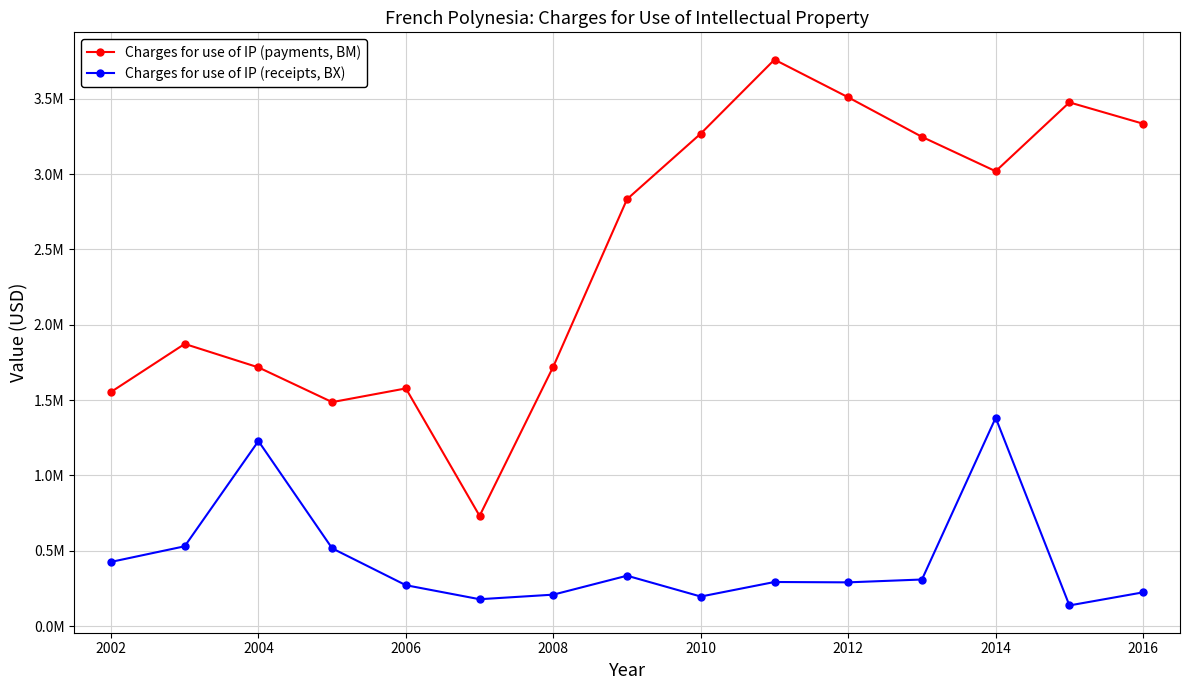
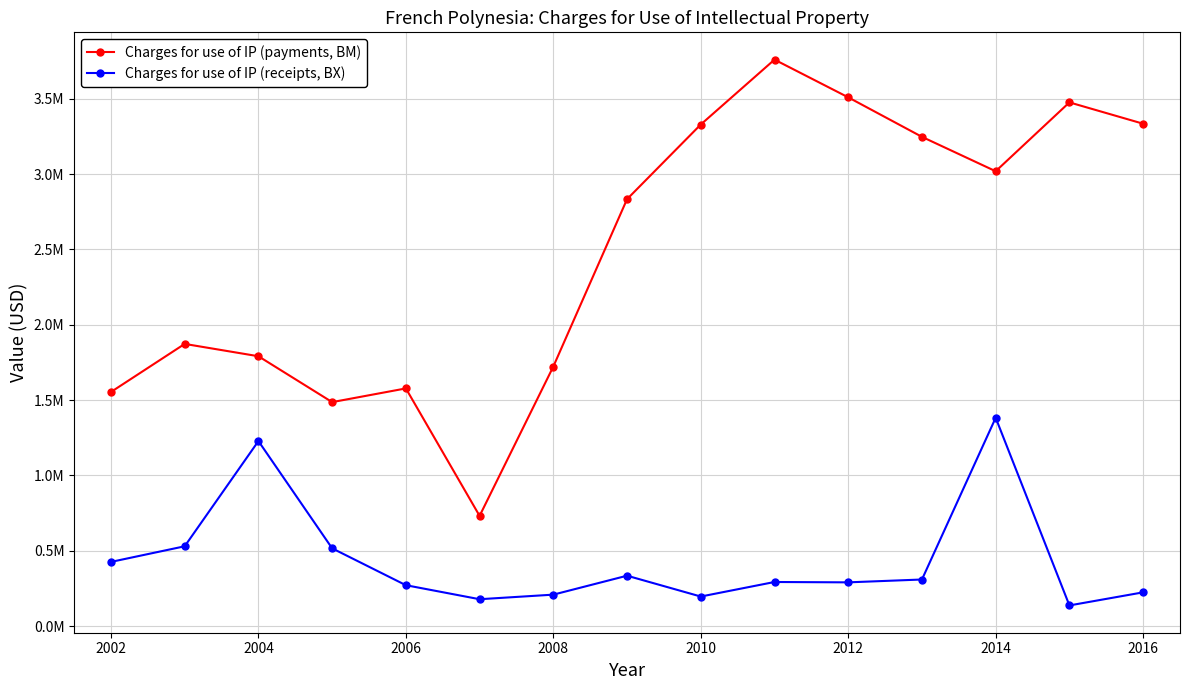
  {
    "Charges for use of IP (payments, BM)": {
      "2002": 1550000,
-     "2004": 1720000,
+     "2004": 1790000,
      "2006": 1580000,
      "2008": 1720000,
-     "2010": 3270000,
+     "2010": 3330000,
      "2012": 3510000,
      "2014": 3020000,
      "2016": 3330000
    },
    "Charges for use of IP (receipts, BX)": {
      "2002": 430000,
      "2004": 1230000,
      "2006": 270000,
      "2008": 210000,
      "2010": 200000,
      "2012": 290000,
      "2014": 1380000,
      "2016": 220000
    }
  }
